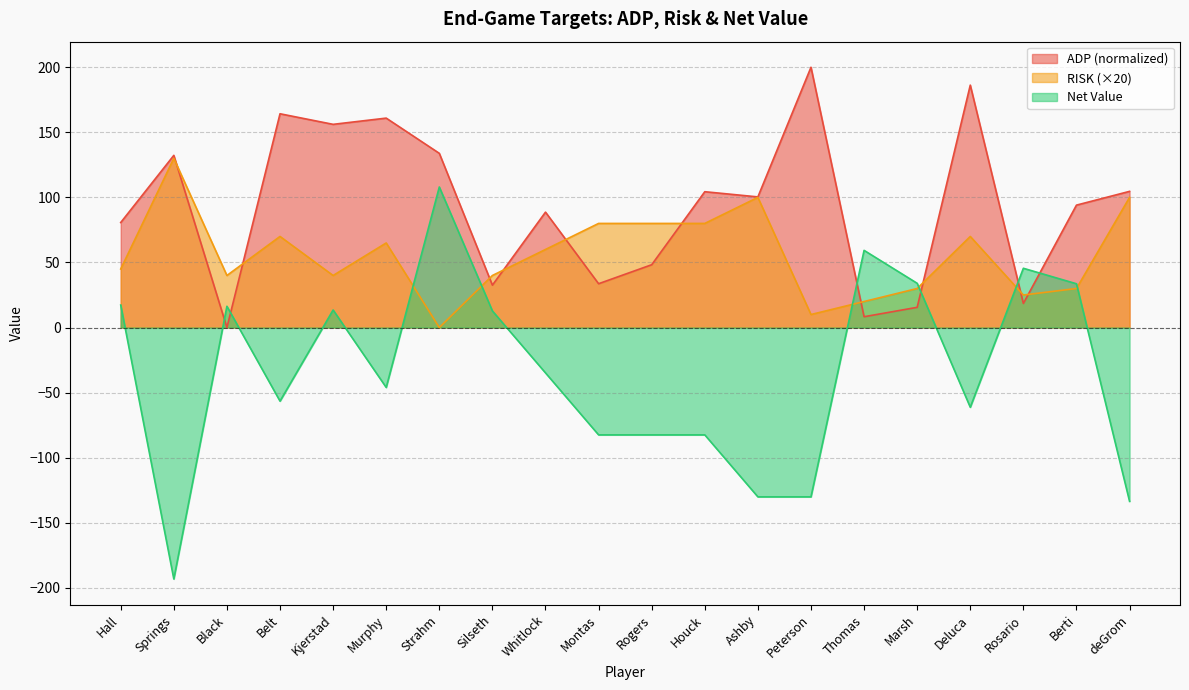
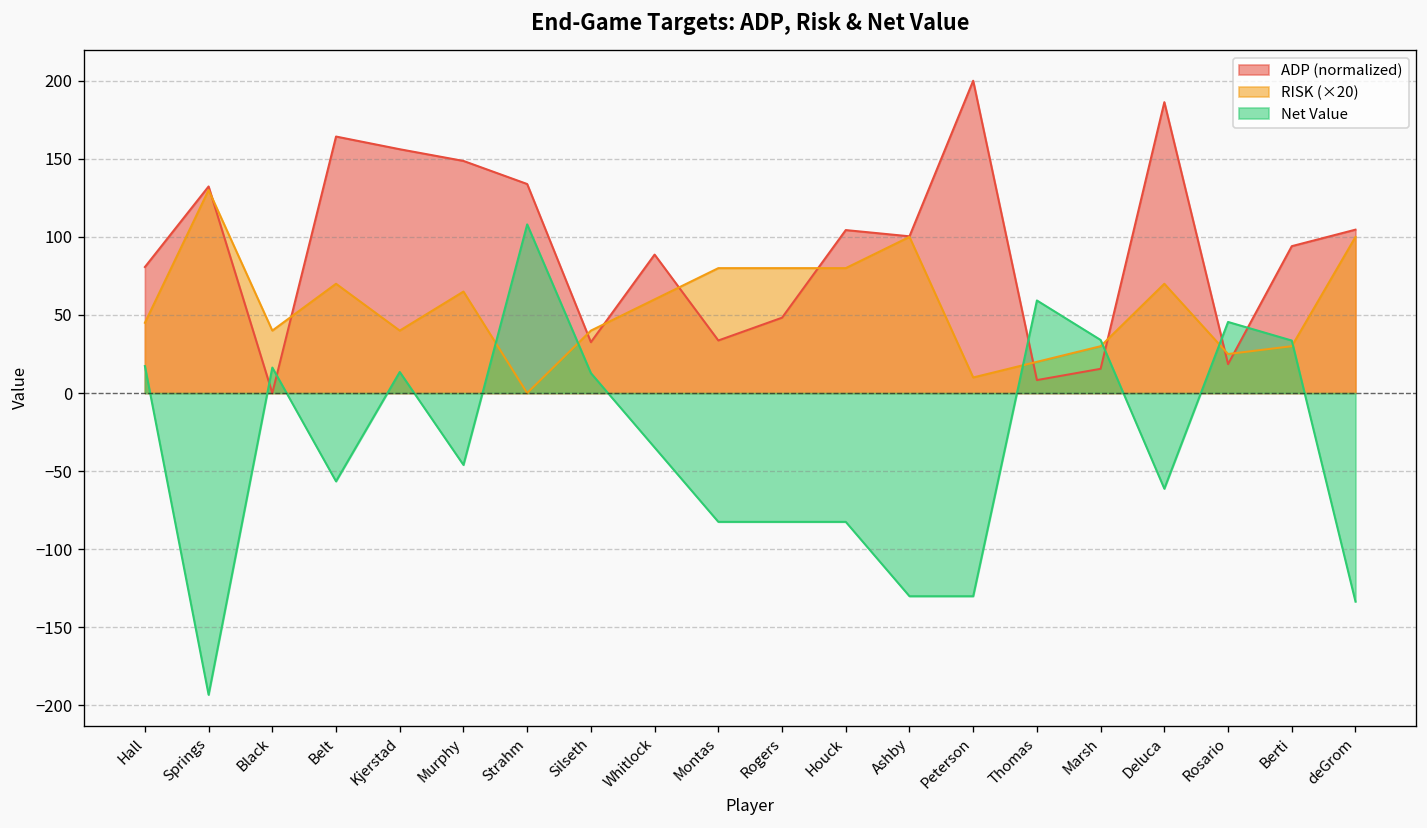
  {
    "ADP (normalized)": {
      "Hall": 81,
      "Springs": 132,
      "Black": 0,
      "Belt": 164,
      "Kjerstad": 156,
-     "Murphy": 161,
+     "Murphy": 149,
      "Strahm": 134,
      "Silseth": 33,
      "Whitlock": 89,
      "Montas": 34,
      "Rogers": 48,
      "Houck": 104,
      "Peterson": 200,
      "Thomas": 8,
      "Marsh": 16,
      "Deluca": 186,
      "Rosario": 19,
      "Berti": 94,
      "deGrom": 105
    },
    "RISK (×20)": {
      "Hall": 45,
      "Springs": 130,
      "Black": 40,
      "Belt": 70,
      "Kjerstad": 40,
      "Murphy": 65,
      "Strahm": 0,
      "Silseth": 40,
      "Whitlock": 60,
      "Montas": 80,
      "Rogers": 80,
      "Houck": 80,
      "Peterson": 10,
      "Thomas": 20,
      "Marsh": 30,
      "Deluca": 70,
      "Rosario": 25,
      "Berti": 30,
      "deGrom": 100
    }
  }
